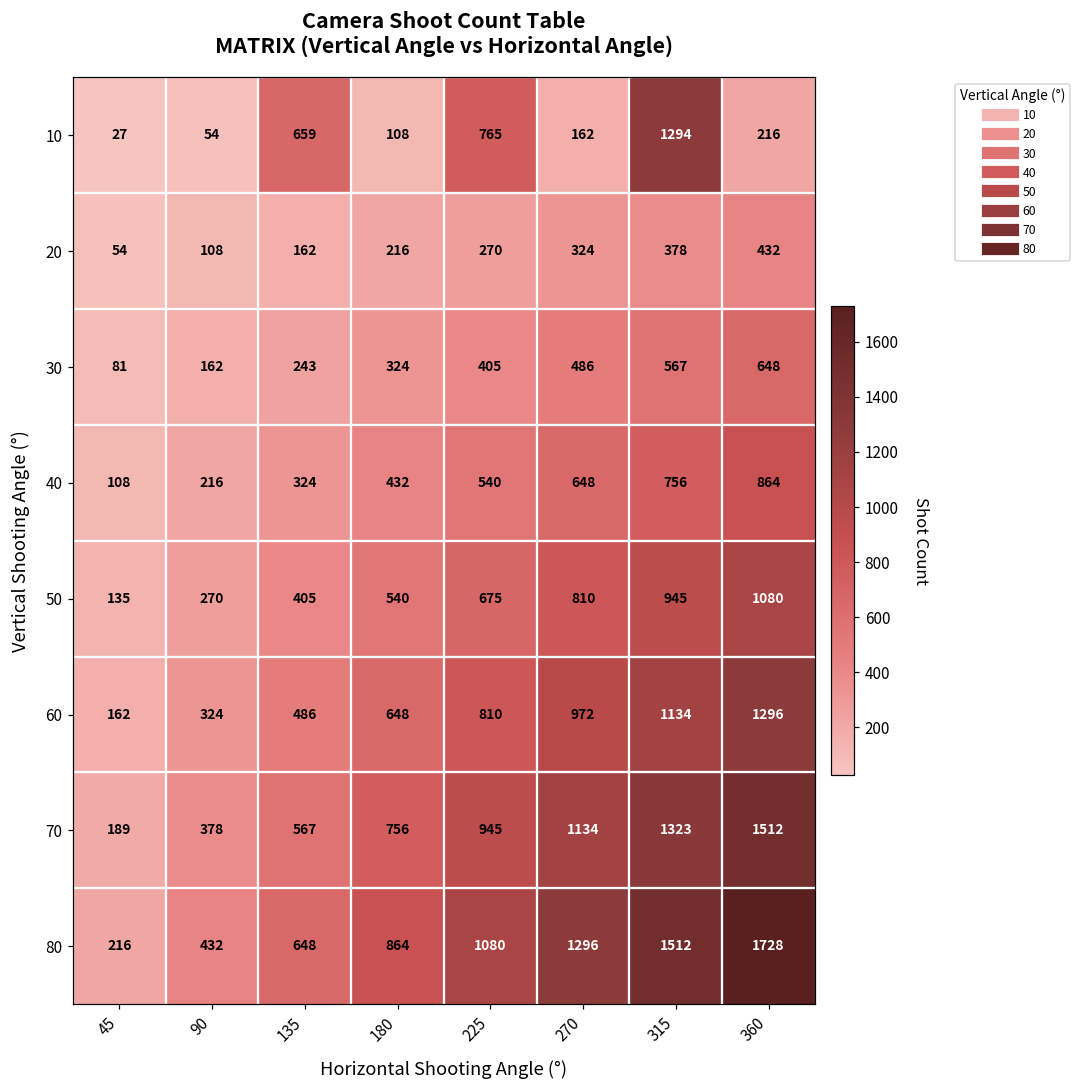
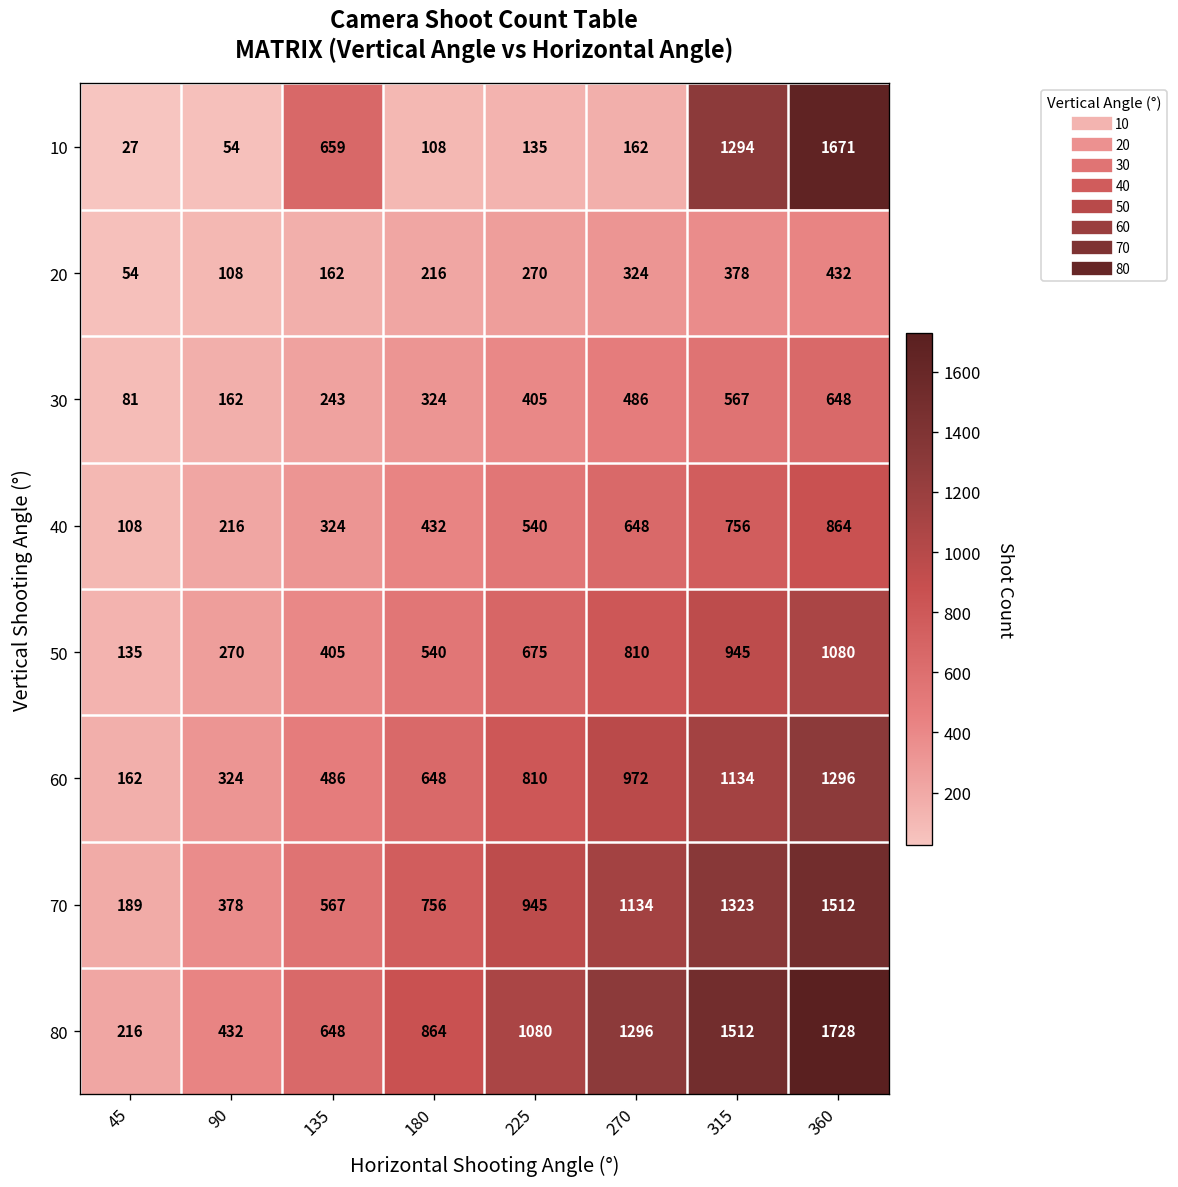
  {
    "10": {
      "45": 27,
      "90": 54,
      "135": 659,
      "180": 108,
-     "225": 765,
+     "225": 135,
      "270": 162,
      "315": 1294,
-     "360": 216
+     "360": 1671
    },
    "20": {
      "45": 54,
      "90": 108,
      "135": 162,
      "180": 216,
      "225": 270,
      "270": 324,
      "315": 378,
      "360": 432
    },
    "30": {
      "45": 81,
      "90": 162,
      "135": 243,
      "180": 324,
      "225": 405,
      "270": 486,
      "315": 567,
      "360": 648
    },
    "40": {
      "45": 108,
      "90": 216,
      "135": 324,
      "180": 432,
      "225": 540,
      "270": 648,
      "315": 756,
      "360": 864
    },
    "50": {
      "45": 135,
      "90": 270,
      "135": 405,
      "180": 540,
      "225": 675,
      "270": 810,
      "315": 945,
      "360": 1080
    },
    "60": {
      "45": 162,
      "90": 324,
      "135": 486,
      "180": 648,
      "225": 810,
      "270": 972,
      "315": 1134,
      "360": 1296
    },
    "70": {
      "45": 189,
      "90": 378,
      "135": 567,
      "180": 756,
      "225": 945,
      "270": 1134,
      "315": 1323,
      "360": 1512
    },
    "80": {
      "45": 216,
      "90": 432,
      "135": 648,
      "180": 864,
      "225": 1080,
      "270": 1296,
      "315": 1512,
      "360": 1728
    }
  }
